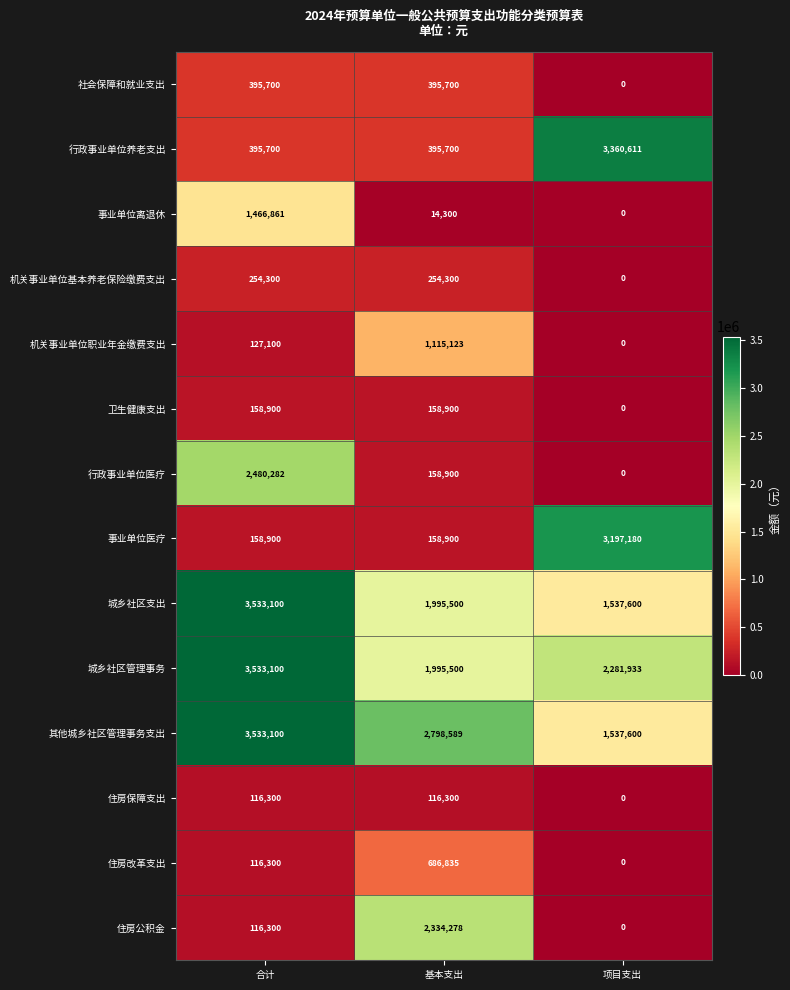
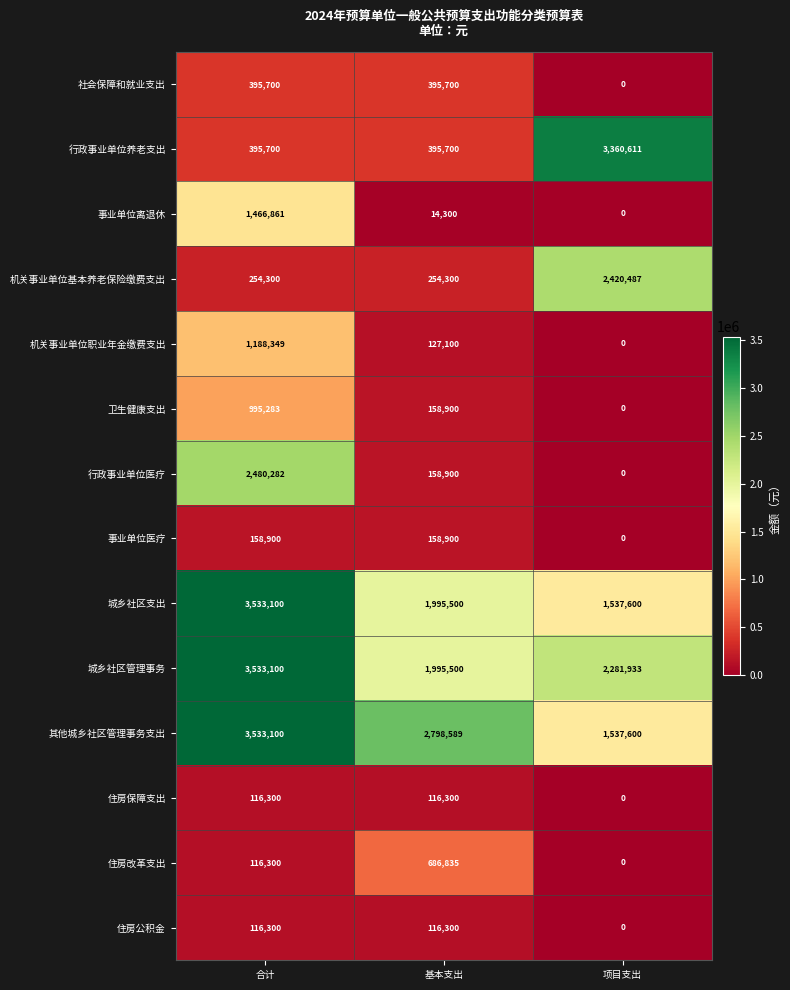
  {
    "社会保障和就业支出": {
      "合计": "395,700",
      "基本支出": "395,700",
      "项目支出": "0"
    },
    "行政事业单位养老支出": {
      "合计": "395,700",
      "基本支出": "395,700",
      "项目支出": "3,360,611"
    },
    "事业单位离退休": {
      "合计": "1,466,861",
      "基本支出": "14,300",
      "项目支出": "0"
    },
    "机关事业单位基本养老保险缴费支出": {
      "合计": "254,300",
      "基本支出": "254,300",
-     "项目支出": "0"
+     "项目支出": "2,420,487"
    },
    "机关事业单位职业年金缴费支出": {
-     "合计": "127,100",
-     "基本支出": "1,115,123",
+     "合计": "1,188,349",
+     "基本支出": "127,100",
      "项目支出": "0"
    },
    "卫生健康支出": {
-     "合计": "158,900",
+     "合计": "995,283",
      "基本支出": "158,900",
      "项目支出": "0"
    },
    "行政事业单位医疗": {
      "合计": "2,480,282",
      "基本支出": "158,900",
      "项目支出": "0"
    },
    "事业单位医疗": {
      "合计": "158,900",
      "基本支出": "158,900",
-     "项目支出": "3,197,180"
+     "项目支出": "0"
    },
    "城乡社区支出": {
      "合计": "3,533,100",
      "基本支出": "1,995,500",
      "项目支出": "1,537,600"
    },
    "城乡社区管理事务": {
      "合计": "3,533,100",
      "基本支出": "1,995,500",
      "项目支出": "2,281,933"
    },
    "其他城乡社区管理事务支出": {
      "合计": "3,533,100",
      "基本支出": "2,798,589",
      "项目支出": "1,537,600"
    },
    "住房保障支出": {
      "合计": "116,300",
      "基本支出": "116,300",
      "项目支出": "0"
    },
    "住房改革支出": {
      "合计": "116,300",
      "基本支出": "686,835",
      "项目支出": "0"
    },
    "住房公积金": {
      "合计": "116,300",
-     "基本支出": "2,334,278",
+     "基本支出": "116,300",
      "项目支出": "0"
    }
  }
